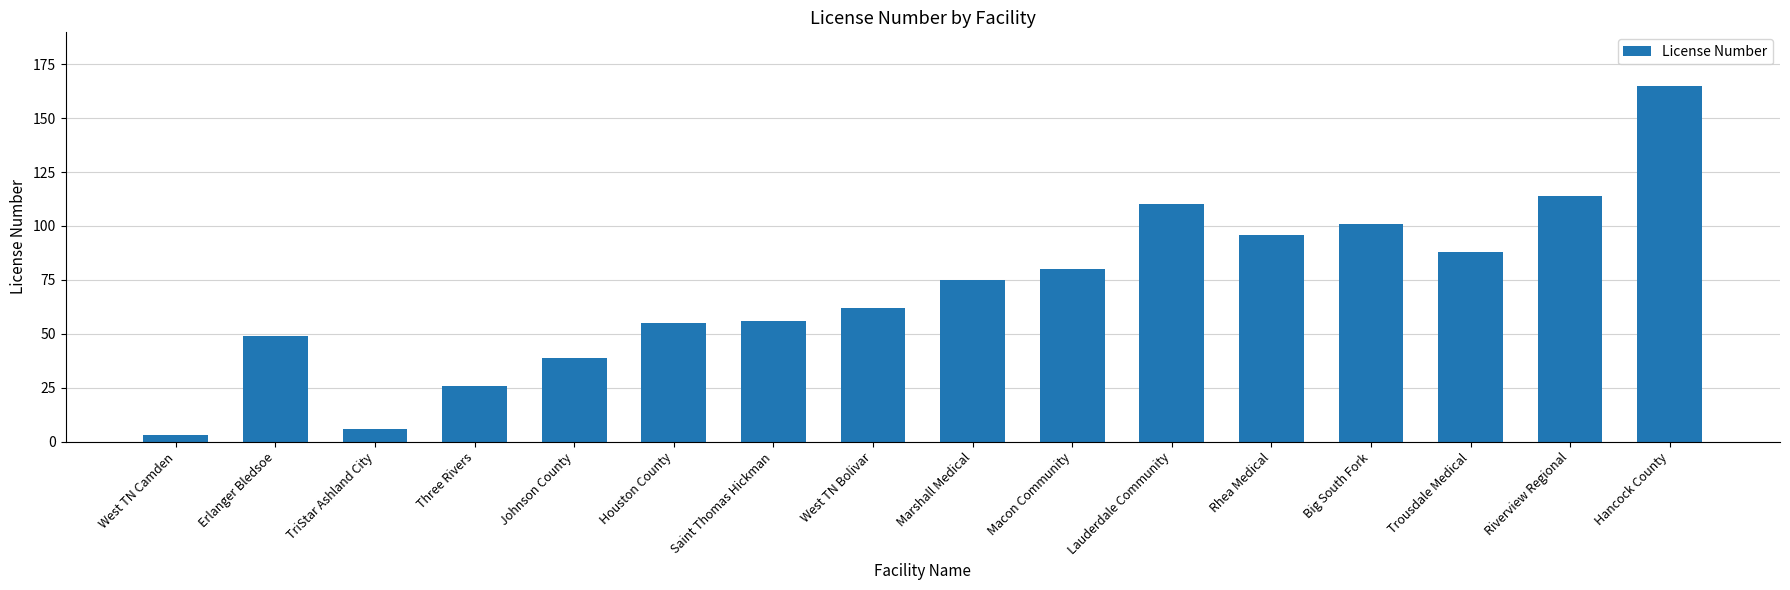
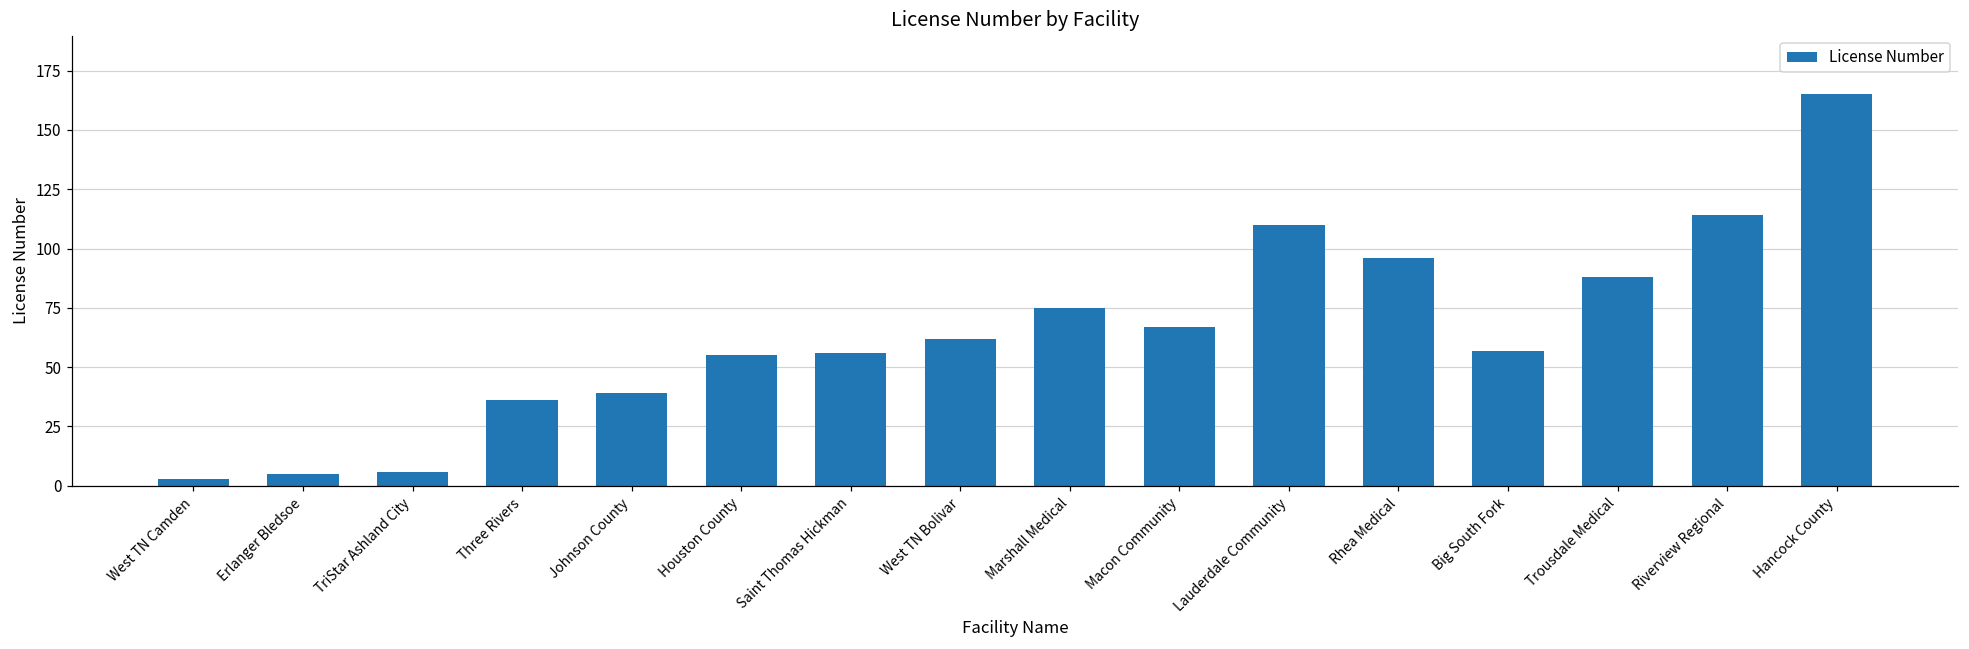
  {
    "West TN Camden": 3,
-   "Erlanger Bledsoe": 49,
+   "Erlanger Bledsoe": 5,
    "TriStar Ashland City": 6,
-   "Three Rivers": 26,
+   "Three Rivers": 36,
    "Johnson County": 39,
    "Houston County": 55,
    "Saint Thomas Hickman": 56,
    "West TN Bolivar": 62,
    "Marshall Medical": 75,
-   "Macon Community": 80,
+   "Macon Community": 67,
    "Lauderdale Community": 110,
    "Rhea Medical": 96,
-   "Big South Fork": 101,
+   "Big South Fork": 57,
    "Trousdale Medical": 88,
    "Riverview Regional": 114,
    "Hancock County": 165
  }
